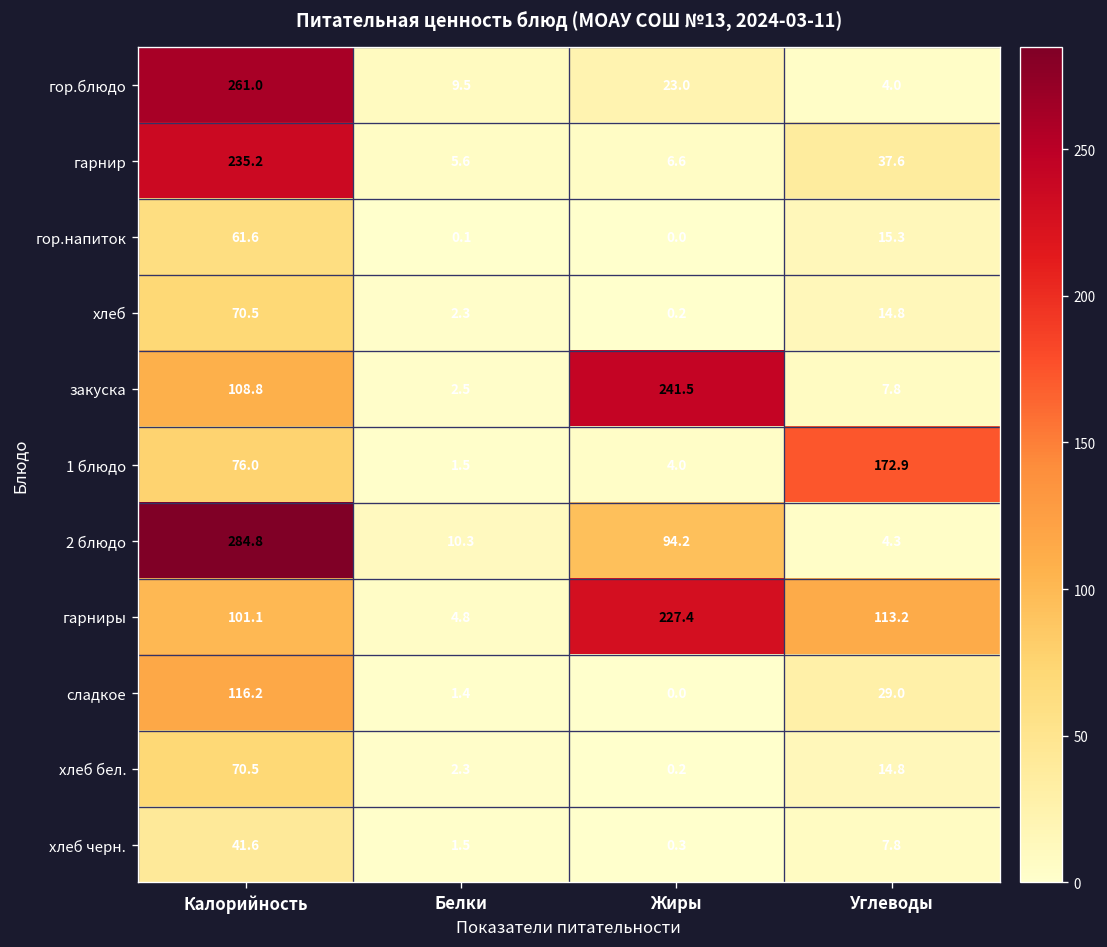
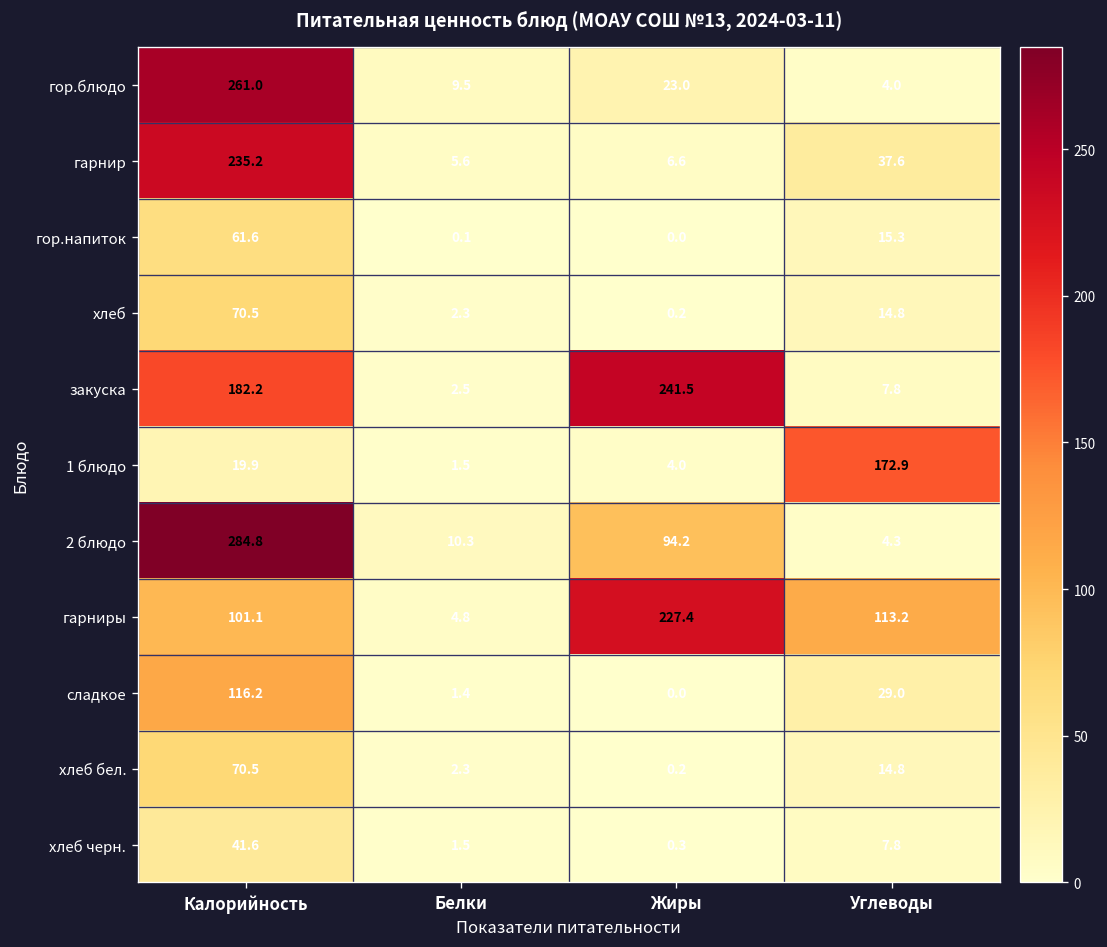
  {
    "гор.блюдо": {
      "Калорийность": 261.0,
      "Белки": 9.5,
      "Жиры": 23.0,
      "Углеводы": 4.0
    },
    "гарнир": {
      "Калорийность": 235.2,
      "Белки": 5.6,
      "Жиры": 6.6,
      "Углеводы": 37.6
    },
    "гор.напиток": {
      "Калорийность": 61.6,
      "Белки": 0.1,
      "Жиры": 0.0,
      "Углеводы": 15.3
    },
    "хлеб": {
      "Калорийность": 70.5,
      "Белки": 2.3,
      "Жиры": 0.2,
      "Углеводы": 14.8
    },
    "закуска": {
-     "Калорийность": 108.8,
+     "Калорийность": 182.2,
      "Белки": 2.5,
      "Жиры": 241.5,
      "Углеводы": 7.8
    },
    "1 блюдо": {
-     "Калорийность": 76.0,
+     "Калорийность": 19.9,
      "Белки": 1.5,
      "Жиры": 4.0,
      "Углеводы": 172.9
    },
    "2 блюдо": {
      "Калорийность": 284.8,
      "Белки": 10.3,
      "Жиры": 94.2,
      "Углеводы": 4.3
    },
    "гарниры": {
      "Калорийность": 101.1,
      "Белки": 4.8,
      "Жиры": 227.4,
      "Углеводы": 113.2
    },
    "сладкое": {
      "Калорийность": 116.2,
      "Белки": 1.4,
      "Жиры": 0.0,
      "Углеводы": 29.0
    },
    "хлеб бел.": {
      "Калорийность": 70.5,
      "Белки": 2.3,
      "Жиры": 0.2,
      "Углеводы": 14.8
    },
    "хлеб черн.": {
      "Калорийность": 41.6,
      "Белки": 1.5,
      "Жиры": 0.3,
      "Углеводы": 7.8
    }
  }
